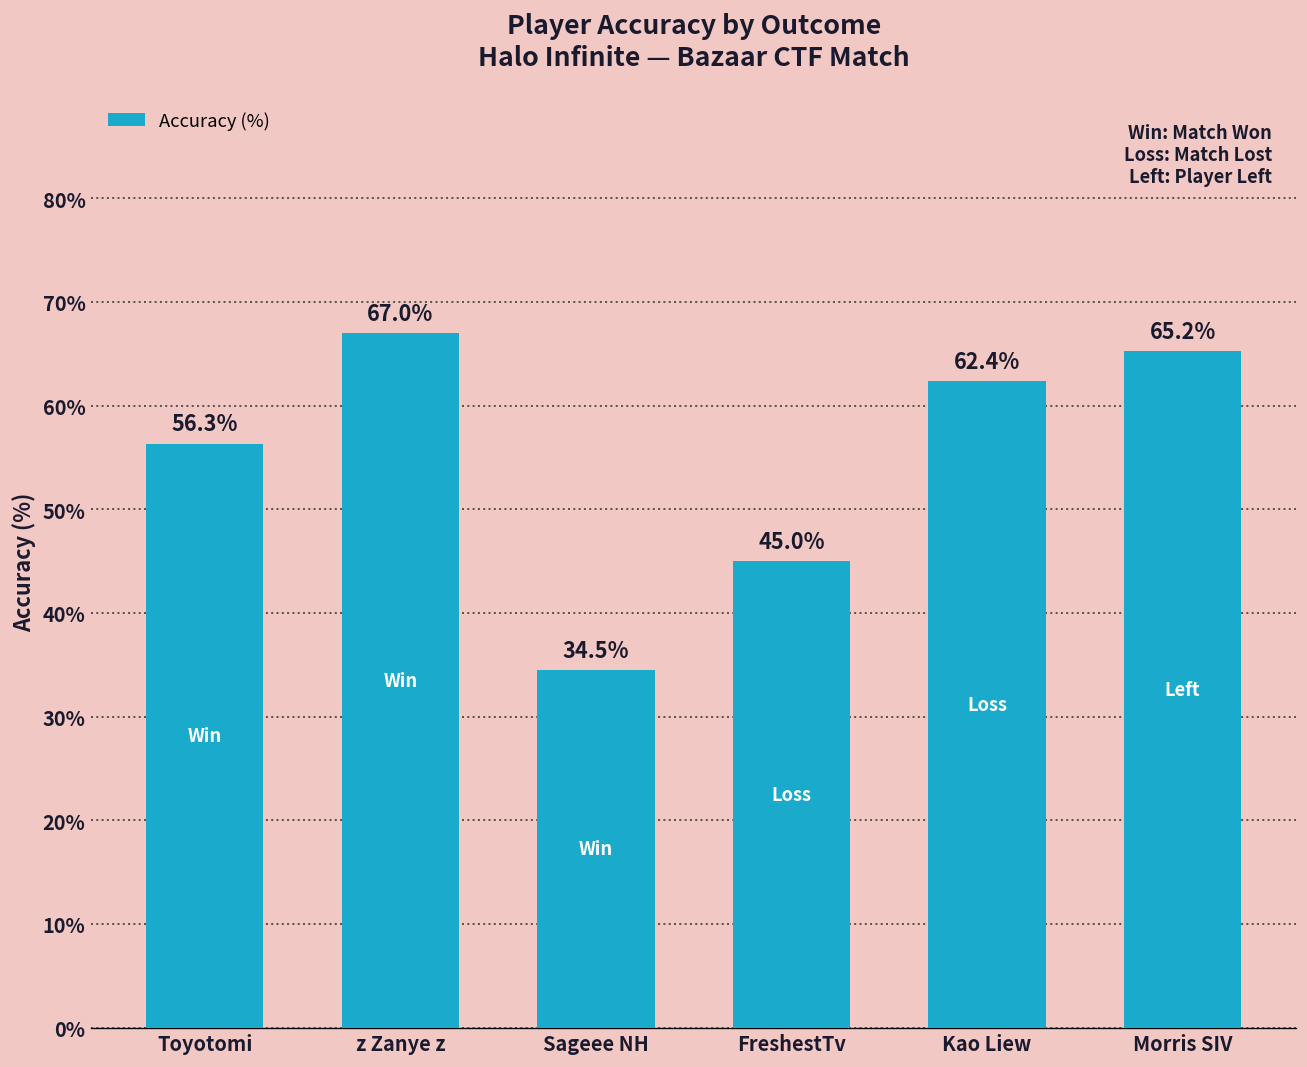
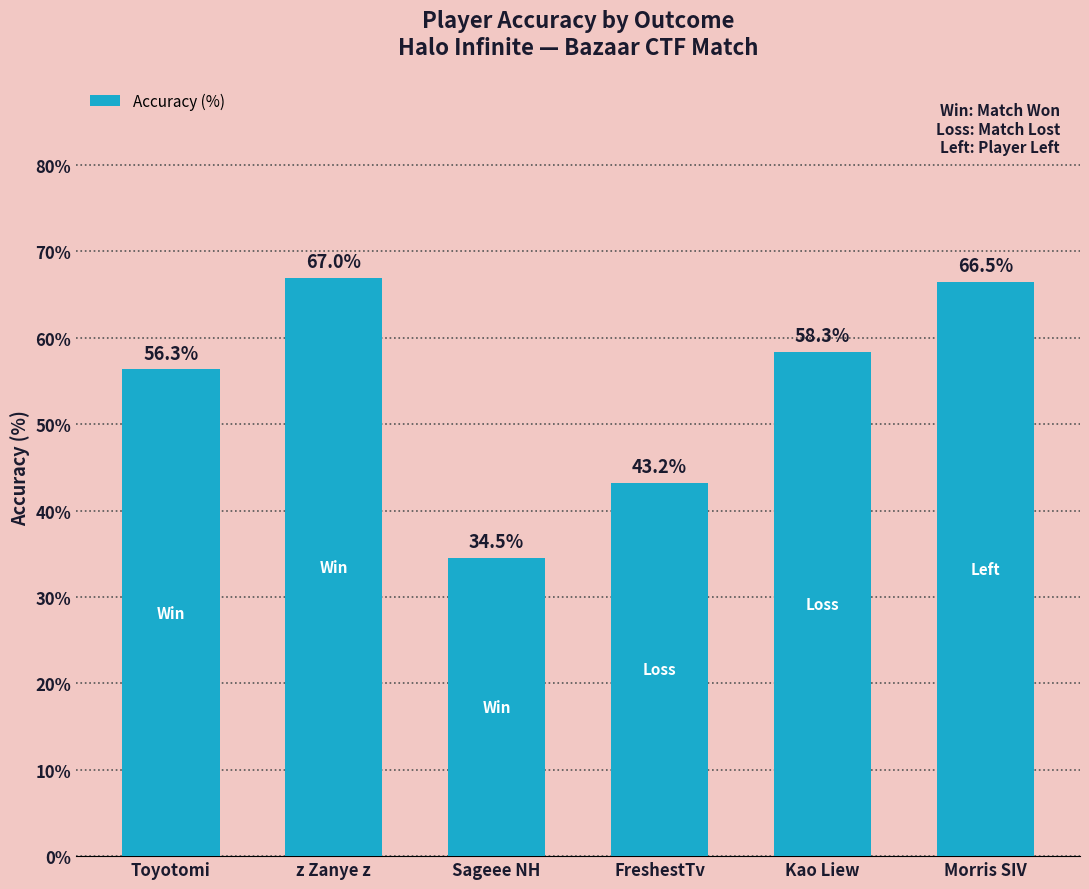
  {
    "Toyotomi": "56.3%",
    "z Zanye z": "67.0%",
    "Sageee NH": "34.5%",
-   "FreshestTv": "45.0%",
-   "Kao Liew": "62.4%",
-   "Morris SIV": "65.2%"
+   "FreshestTv": "43.2%",
+   "Kao Liew": "58.3%",
+   "Morris SIV": "66.5%"
  }
